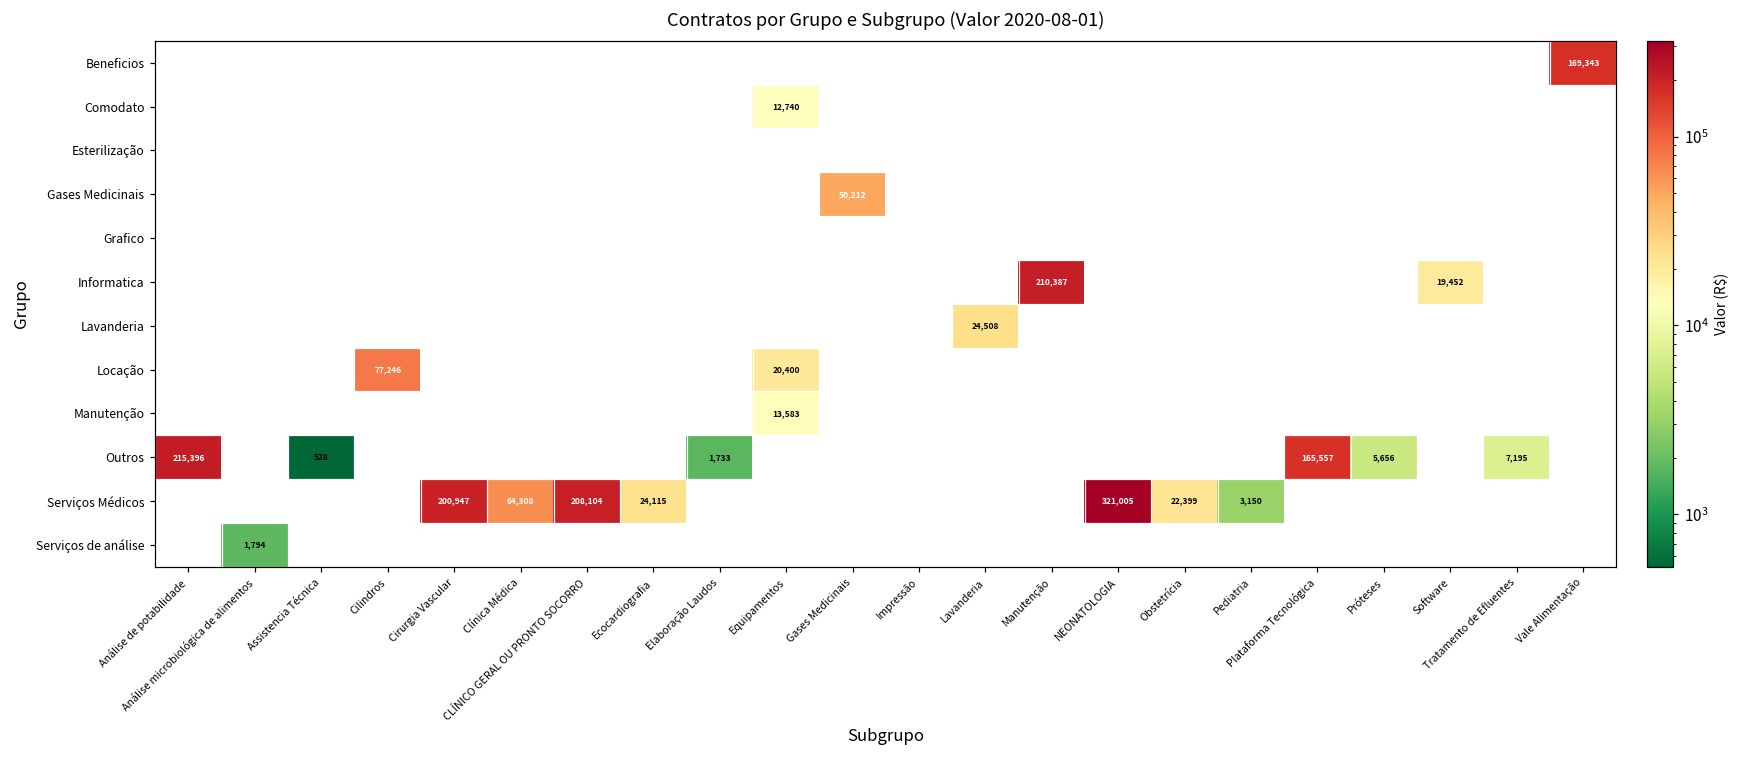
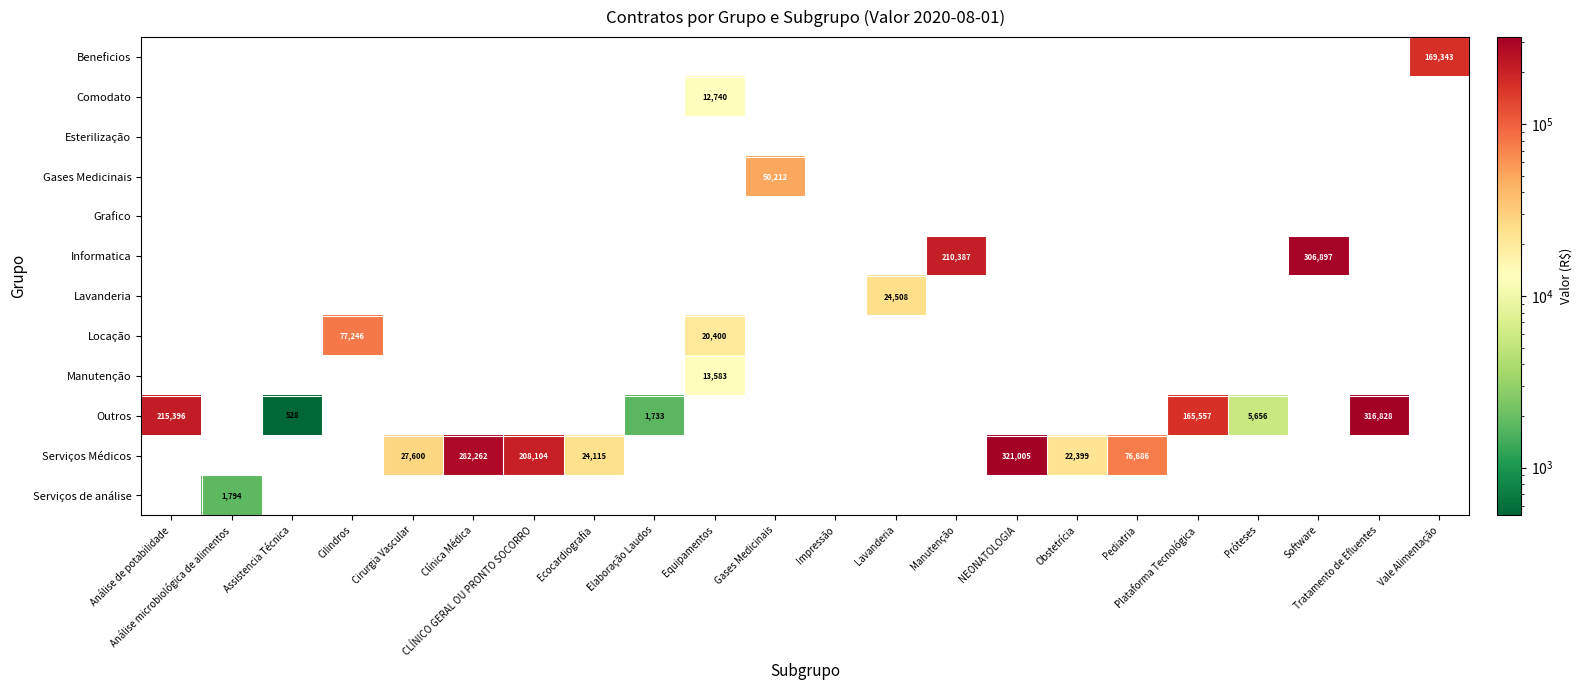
  {
    "Beneficios": {
      "Vale Alimentação": "169,343"
    },
    "Comodato": {
      "Equipamentos": "12,740"
    },
    "Gases Medicinais": {
      "Gases Medicinais": "50,212"
    },
    "Informatica": {
      "Manutenção": "210,387",
-     "Software": "19,452"
+     "Software": "306,897"
    },
    "Lavanderia": {
      "Lavanderia": "24,508"
    },
    "Locação": {
      "Cilindros": "77,246",
      "Equipamentos": "20,400"
    },
    "Manutenção": {
      "Equipamentos": "13,583"
    },
    "Outros": {
      "Análise de potabilidade": "215,396",
      "Assistencia Técnica": "528",
      "Elaboração Laudos": "1,733",
      "Plataforma Tecnológica": "165,557",
      "Próteses": "5,656",
-     "Tratamento de Efluentes": "7,195"
+     "Tratamento de Efluentes": "316,828"
    },
    "Serviços Médicos": {
-     "Cirurgia Vascular": "200,947",
-     "Clínica Médica": "64,308",
+     "Cirurgia Vascular": "27,600",
+     "Clínica Médica": "282,262",
      "CLÍNICO GERAL OU PRONTO SOCORRO": "208,104",
      "Ecocardiografia": "24,115",
      "NEONATOLOGIA": "321,005",
      "Obstetrícia": "22,399",
-     "Pediatria": "3,150"
+     "Pediatria": "76,686"
    },
    "Serviços de análise": {
      "Análise microbiológica de alimentos": "1,794"
    }
  }
